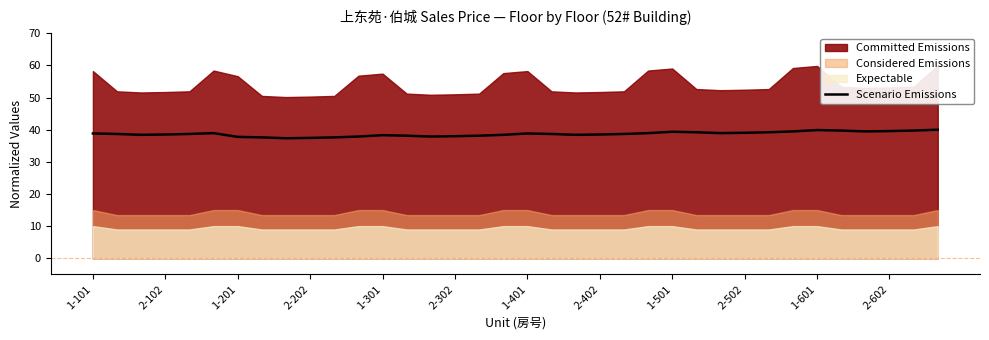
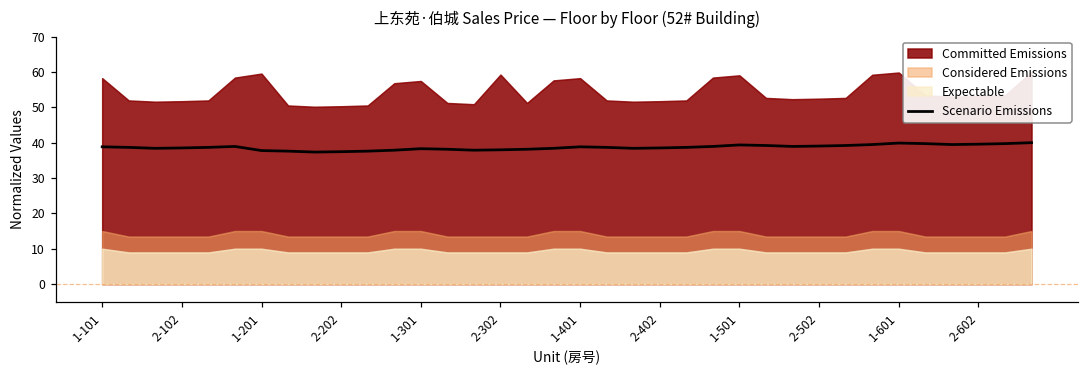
  {
    "Scenario Emissions": {
      "1-101": 39,
      "2-102": 39,
      "1-201": 38,
      "2-202": 37,
      "1-301": 38,
      "2-302": 38,
      "1-401": 39,
      "2-402": 39,
      "1-501": 39,
      "2-502": 39,
      "1-601": 40,
      "2-602": 40
    },
    "Committed Emissions": {
      "1-101": 58,
      "2-102": 52,
-     "1-201": 57,
+     "1-201": 60,
      "2-202": 50,
      "1-301": 57,
-     "2-302": 51,
+     "2-302": 59,
      "1-401": 58,
      "2-402": 52,
      "1-501": 59,
      "2-502": 52,
      "1-601": 60
    },
    "Considered Emissions": {
      "1-101": 15,
      "2-102": 13,
      "1-201": 15,
      "2-202": 13,
      "1-301": 15,
      "2-302": 13,
      "1-401": 15,
      "2-402": 13,
      "1-501": 15,
      "2-502": 13,
      "1-601": 15,
      "2-602": 13
    },
    "Expectable": {
      "1-101": 10,
      "2-102": 9,
      "1-201": 10,
      "2-202": 9,
      "1-301": 10,
      "2-302": 9,
      "1-401": 10,
      "2-402": 9,
      "1-501": 10,
      "2-502": 9,
      "1-601": 10,
      "2-602": 9
    }
  }
